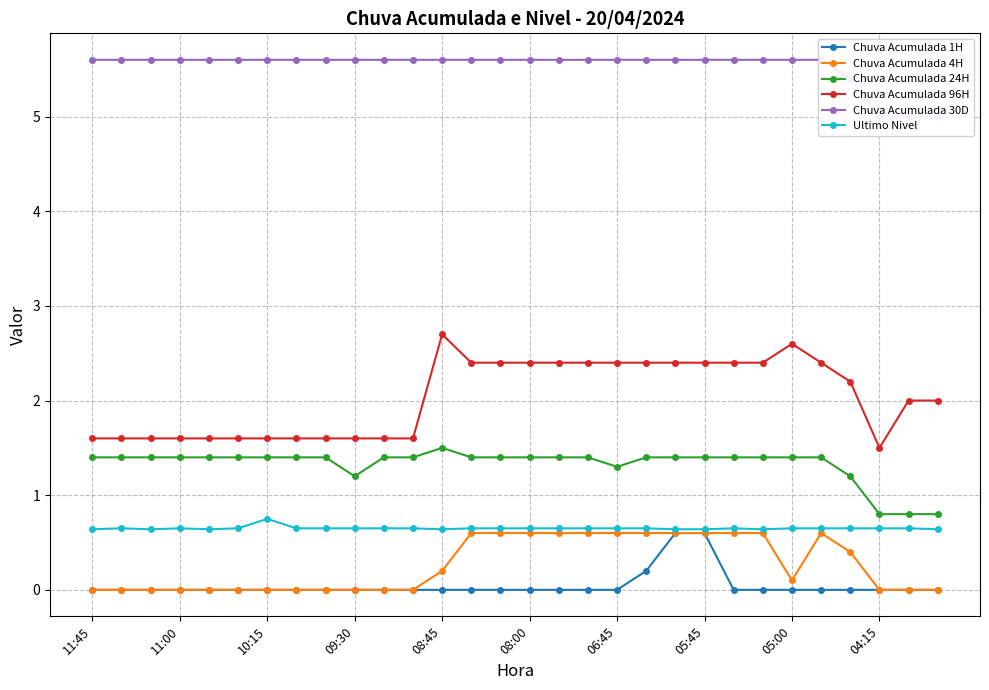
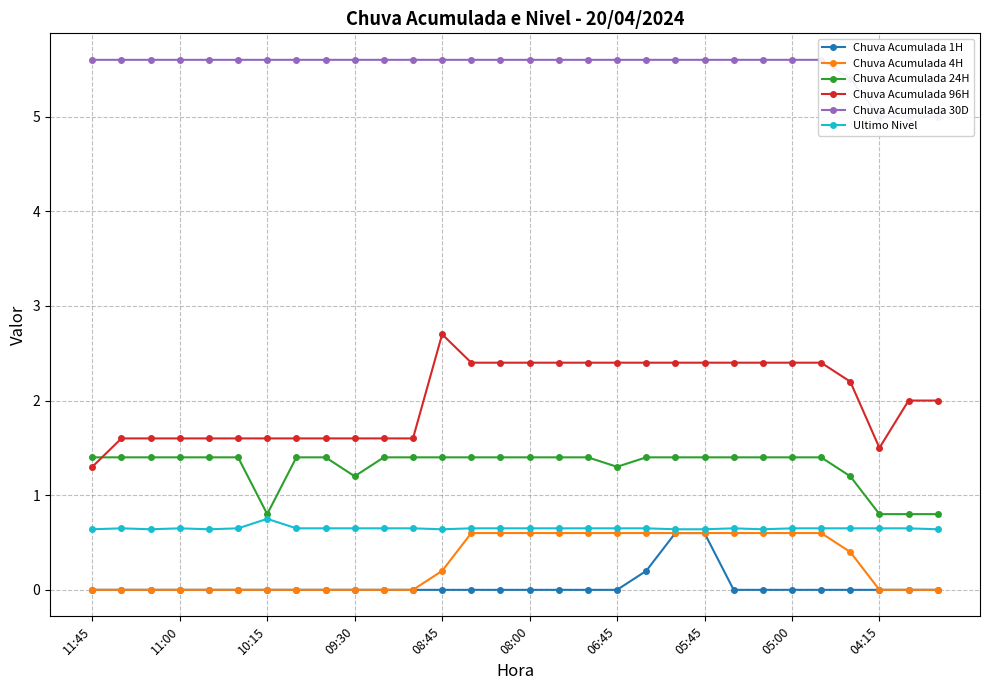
  {
    "Chuva Acumulada 1H": {
      "08:45": 0.0,
      "08:00": 0.0,
      "06:45": 0.0,
      "05:00": 0.0
    },
    "Chuva Acumulada 4H": {
      "08:45": 0.2,
      "08:00": 0.6,
      "06:45": 0.6,
-     "05:00": 0.1
+     "05:00": 0.6
    },
    "Chuva Acumulada 24H": {
      "11:45": 1.4,
      "11:00": 1.4,
-     "10:15": 1.4,
+     "10:15": 0.8,
      "09:30": 1.2,
-     "08:45": 1.5,
+     "08:45": 1.4,
      "08:00": 1.4,
      "06:45": 1.3,
      "05:45": 1.4,
      "05:00": 1.4,
      "04:15": 0.8
    },
    "Chuva Acumulada 96H": {
-     "11:45": 1.6,
+     "11:45": 1.3,
      "11:00": 1.6,
      "10:15": 1.6,
      "09:30": 1.6,
      "08:45": 2.7,
      "08:00": 2.4,
      "06:45": 2.4,
      "05:45": 2.4,
-     "05:00": 2.6,
+     "05:00": 2.4,
      "04:15": 1.5
    },
    "Chuva Acumulada 30D": {
      "11:45": 5.6,
      "11:00": 5.6,
      "10:15": 5.6,
      "09:30": 5.6,
      "08:45": 5.6,
      "08:00": 5.6,
      "06:45": 5.6,
      "05:45": 5.6,
      "05:00": 5.6
    },
    "Ultimo Nivel": {
      "11:45": 0.6,
      "11:00": 0.7,
      "10:15": 0.8,
      "09:30": 0.7,
      "08:45": 0.6,
      "08:00": 0.7,
      "06:45": 0.7,
      "05:45": 0.6,
      "05:00": 0.7,
      "04:15": 0.7
    }
  }
